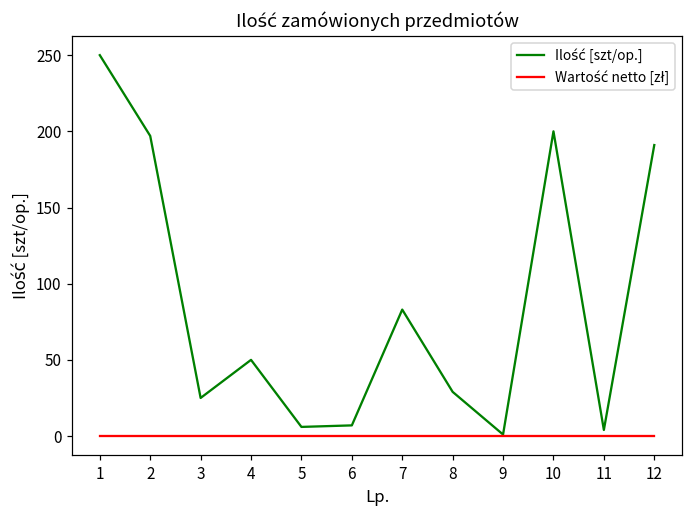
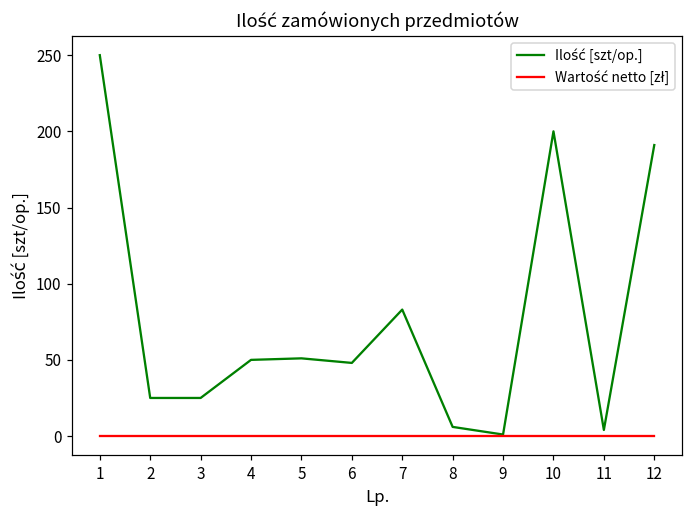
  {
    "Ilość [szt/op.]": {
      "1": 250,
-     "2": 197,
+     "2": 25,
      "3": 25,
      "4": 50,
-     "5": 6,
-     "6": 7,
+     "5": 51,
+     "6": 48,
      "7": 83,
-     "8": 29,
+     "8": 6,
      "10": 200,
      "11": 4,
      "12": 191
    },
    "Wartość netto [zł]": {
      "1": 0,
      "2": 0,
      "3": 0,
      "4": 0,
      "5": 0,
      "6": 0,
      "7": 0,
      "8": 0,
      "10": 0,
      "11": 0,
      "12": 0
    }
  }
